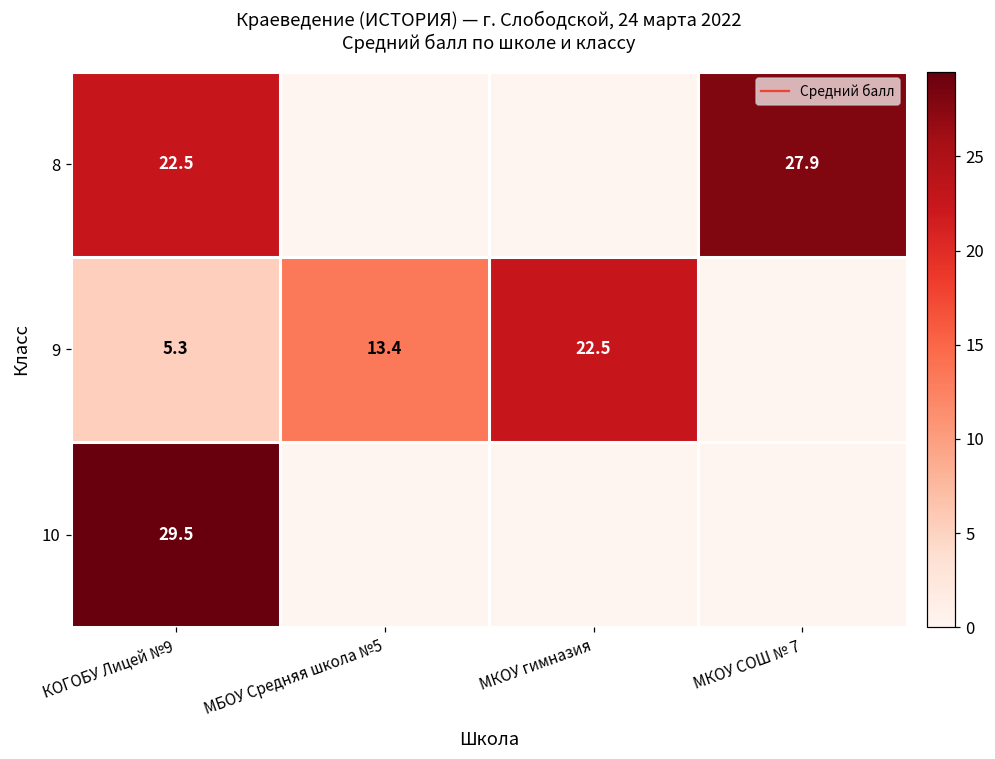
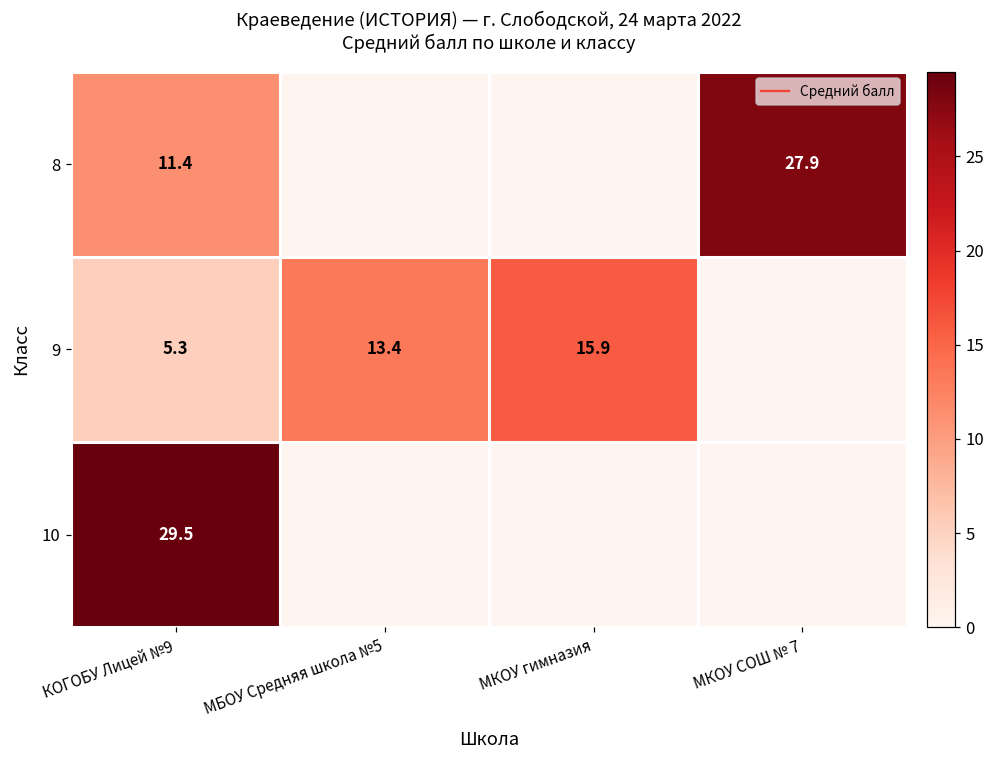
  {
    "8": {
-     "КОГОБУ Лицей №9": 22.5,
+     "КОГОБУ Лицей №9": 11.4,
      "МКОУ СОШ № 7": 27.9
    },
    "9": {
      "КОГОБУ Лицей №9": 5.3,
      "МБОУ Средняя школа №5": 13.4,
-     "МКОУ гимназия": 22.5
+     "МКОУ гимназия": 15.9
    },
    "10": {
      "КОГОБУ Лицей №9": 29.5
    }
  }
